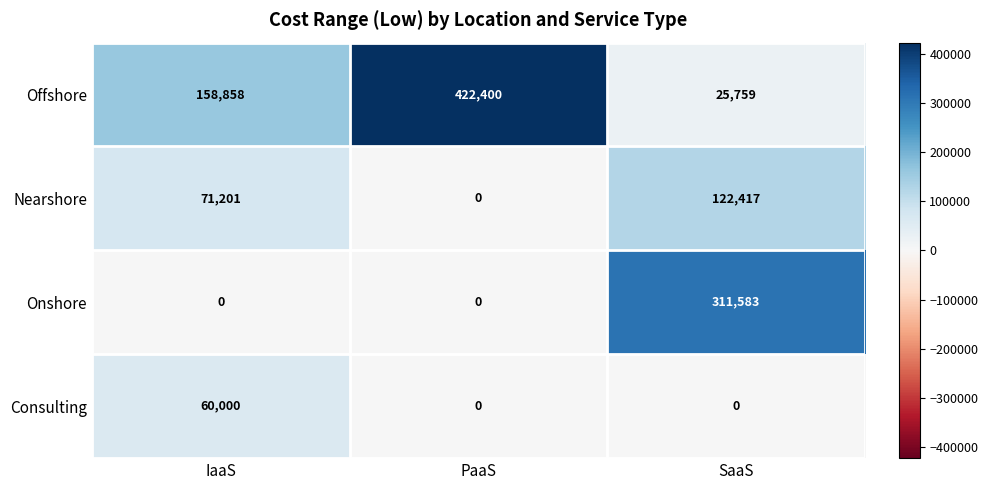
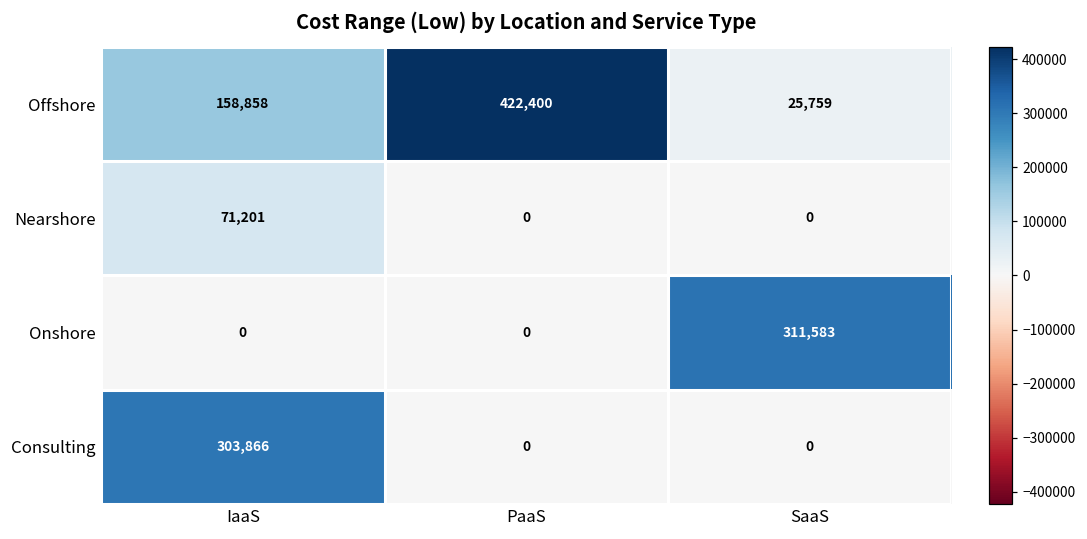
  {
    "Offshore": {
      "IaaS": "158,858",
      "PaaS": "422,400",
      "SaaS": "25,759"
    },
    "Nearshore": {
      "IaaS": "71,201",
      "PaaS": "0",
-     "SaaS": "122,417"
+     "SaaS": "0"
    },
    "Onshore": {
      "IaaS": "0",
      "PaaS": "0",
      "SaaS": "311,583"
    },
    "Consulting": {
-     "IaaS": "60,000",
+     "IaaS": "303,866",
      "PaaS": "0",
      "SaaS": "0"
    }
  }
